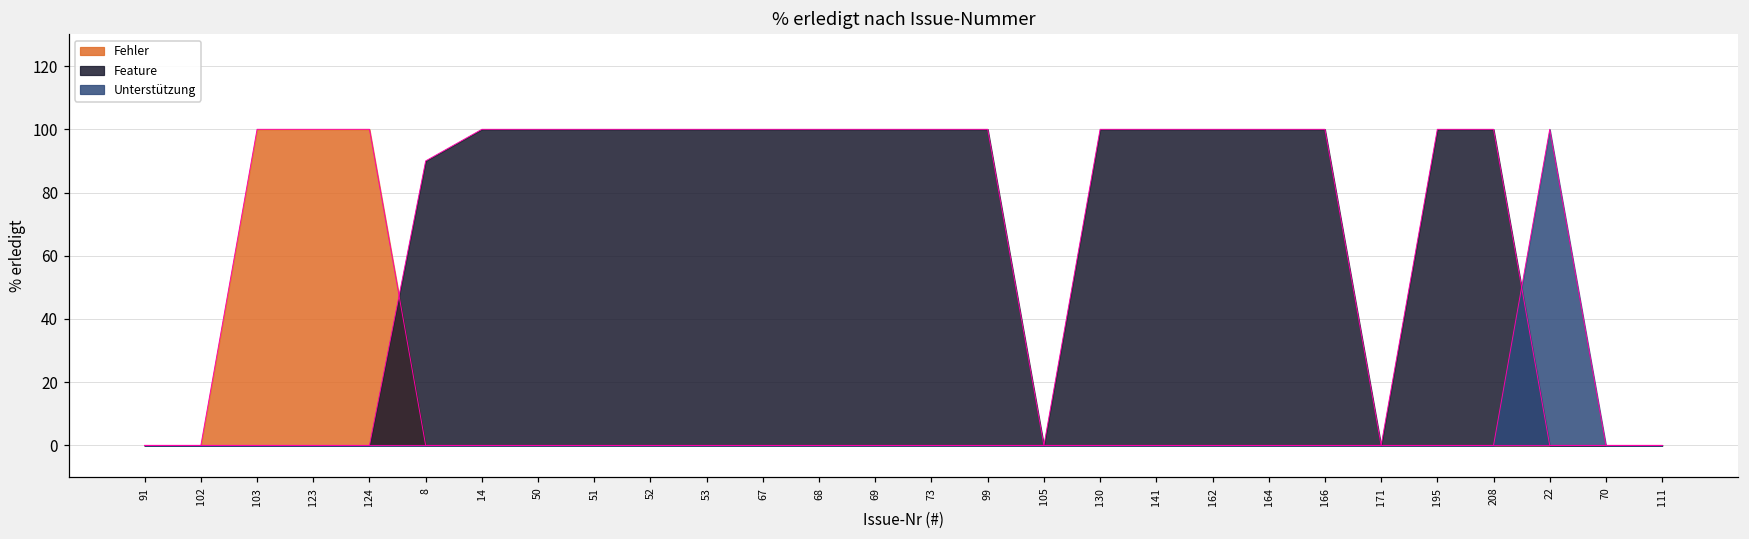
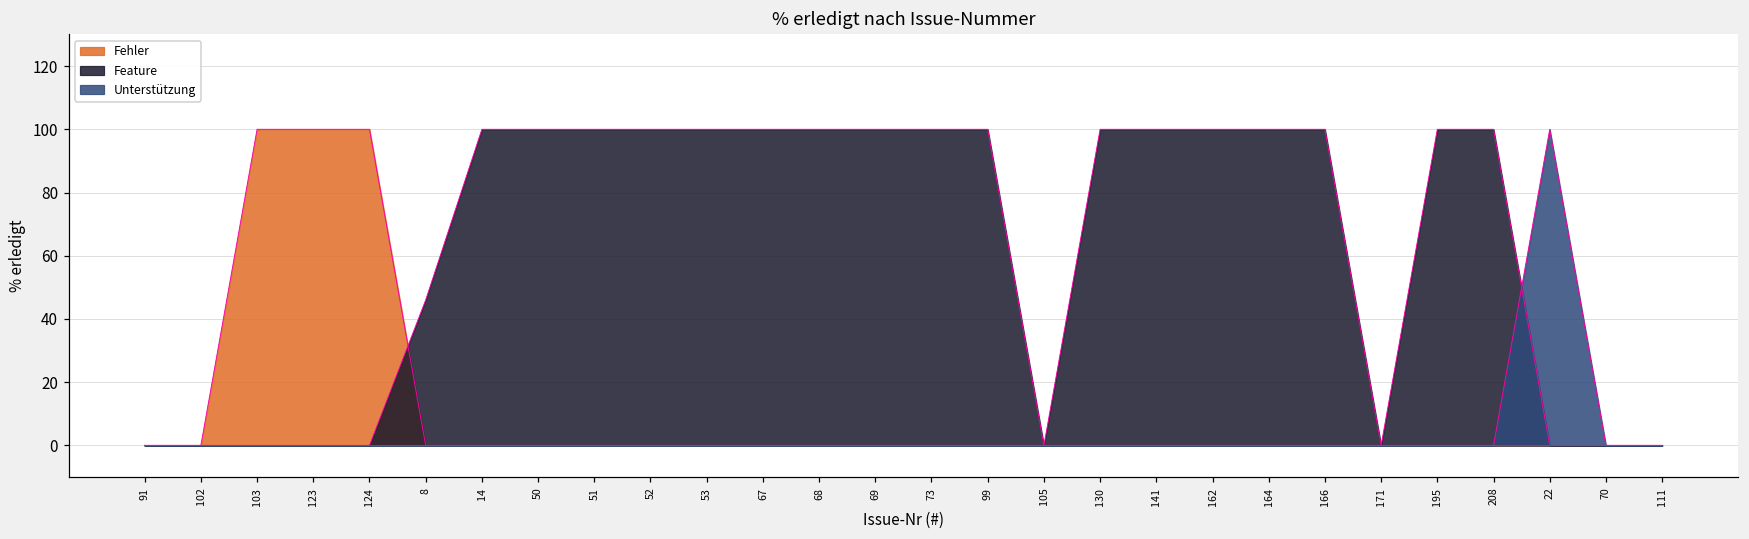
  {
    "Fehler": {
      "103": 100,
      "123": 100,
      "124": 100
    },
    "Feature": {
-     "8": 90,
+     "8": 46,
      "14": 100,
      "50": 100,
      "51": 100,
      "52": 100,
      "53": 100,
      "67": 100,
      "68": 100,
      "69": 100,
      "73": 100,
      "99": 100,
      "130": 100,
      "141": 100,
      "162": 100,
      "164": 100,
      "166": 100,
      "195": 100,
      "208": 100
    },
    "Unterstützung": {
      "22": 100
    }
  }
